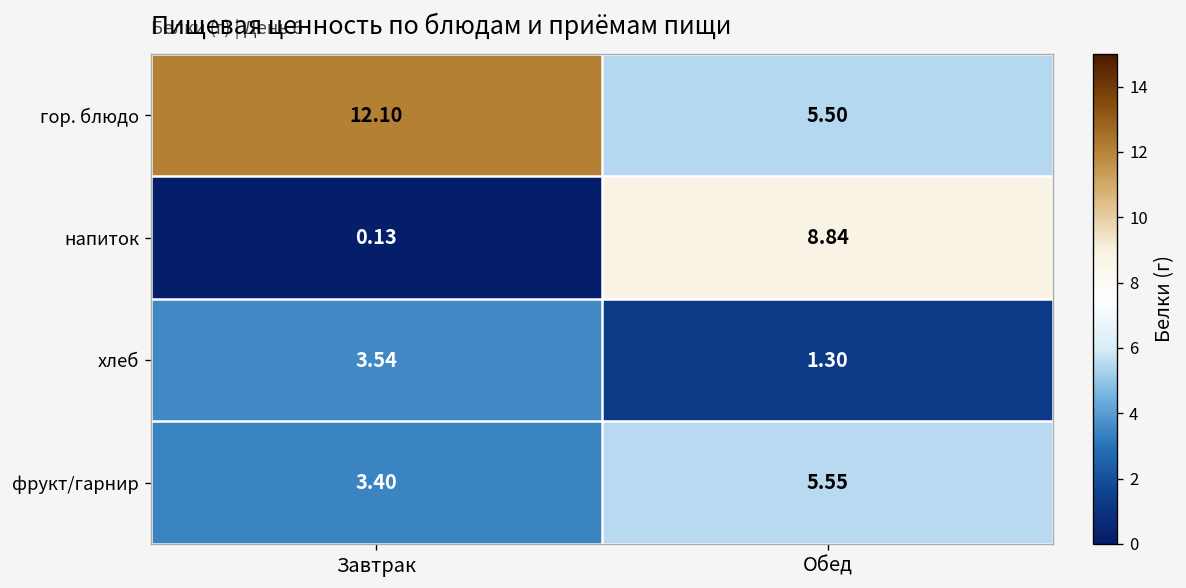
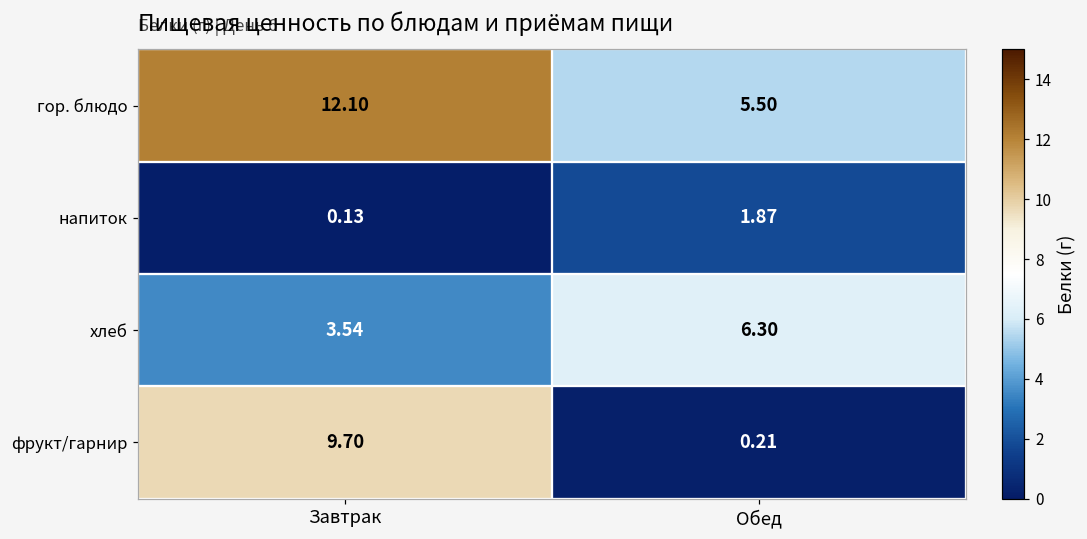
  {
    "гор. блюдо": {
      "Завтрак": 12.10,
      "Обед": 5.50
    },
    "напиток": {
      "Завтрак": 0.13,
-     "Обед": 8.84
+     "Обед": 1.87
    },
    "хлеб": {
      "Завтрак": 3.54,
-     "Обед": 1.30
+     "Обед": 6.30
    },
    "фрукт/гарнир": {
-     "Завтрак": 3.40,
-     "Обед": 5.55
+     "Завтрак": 9.70,
+     "Обед": 0.21
    }
  }
